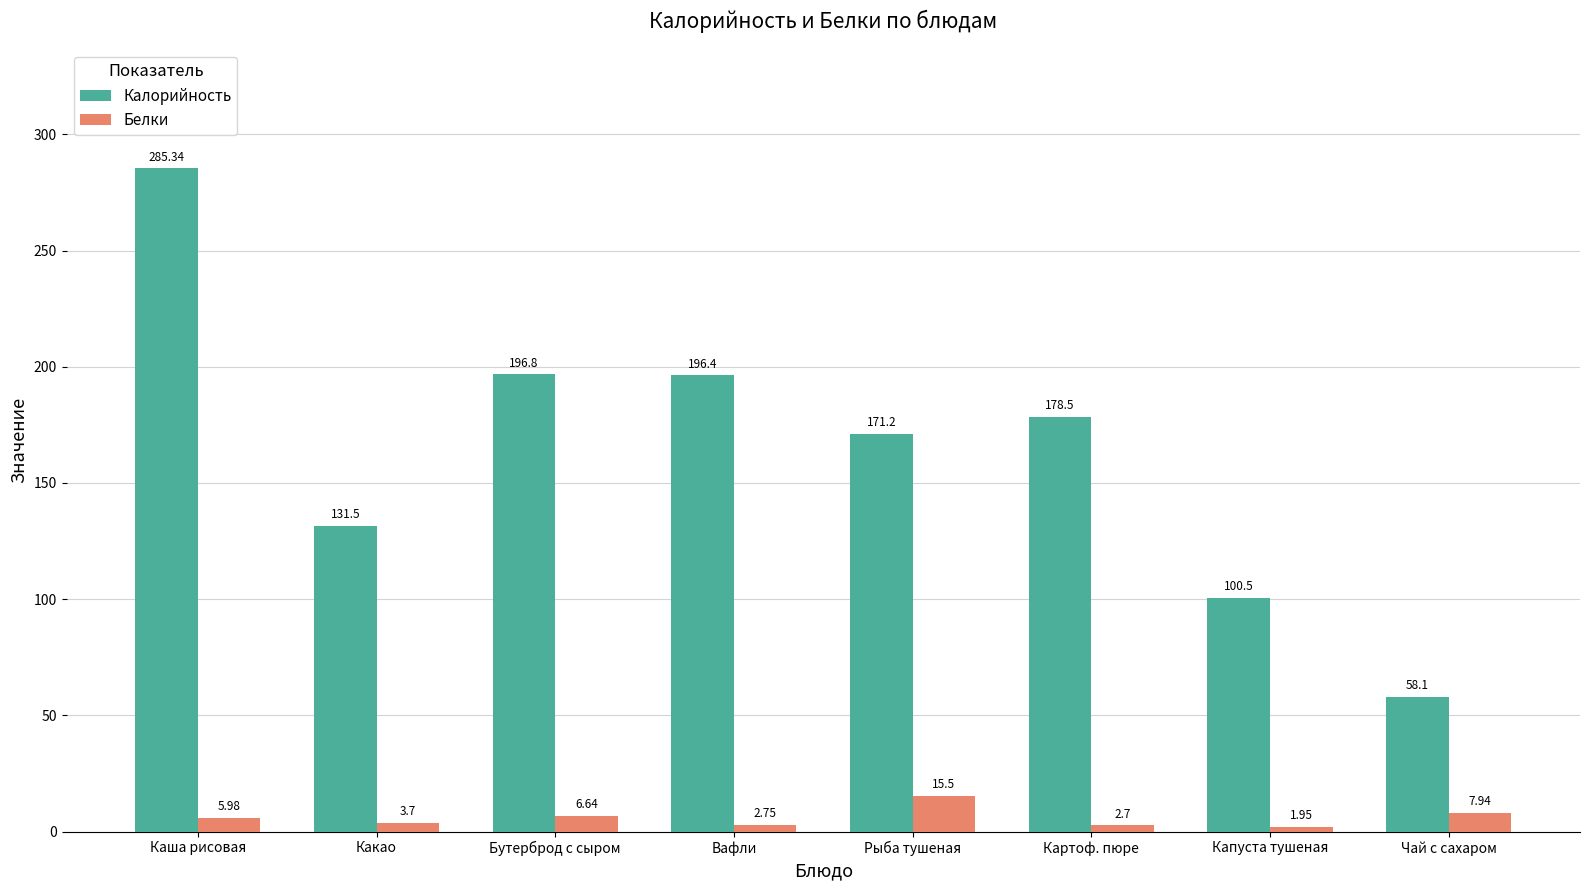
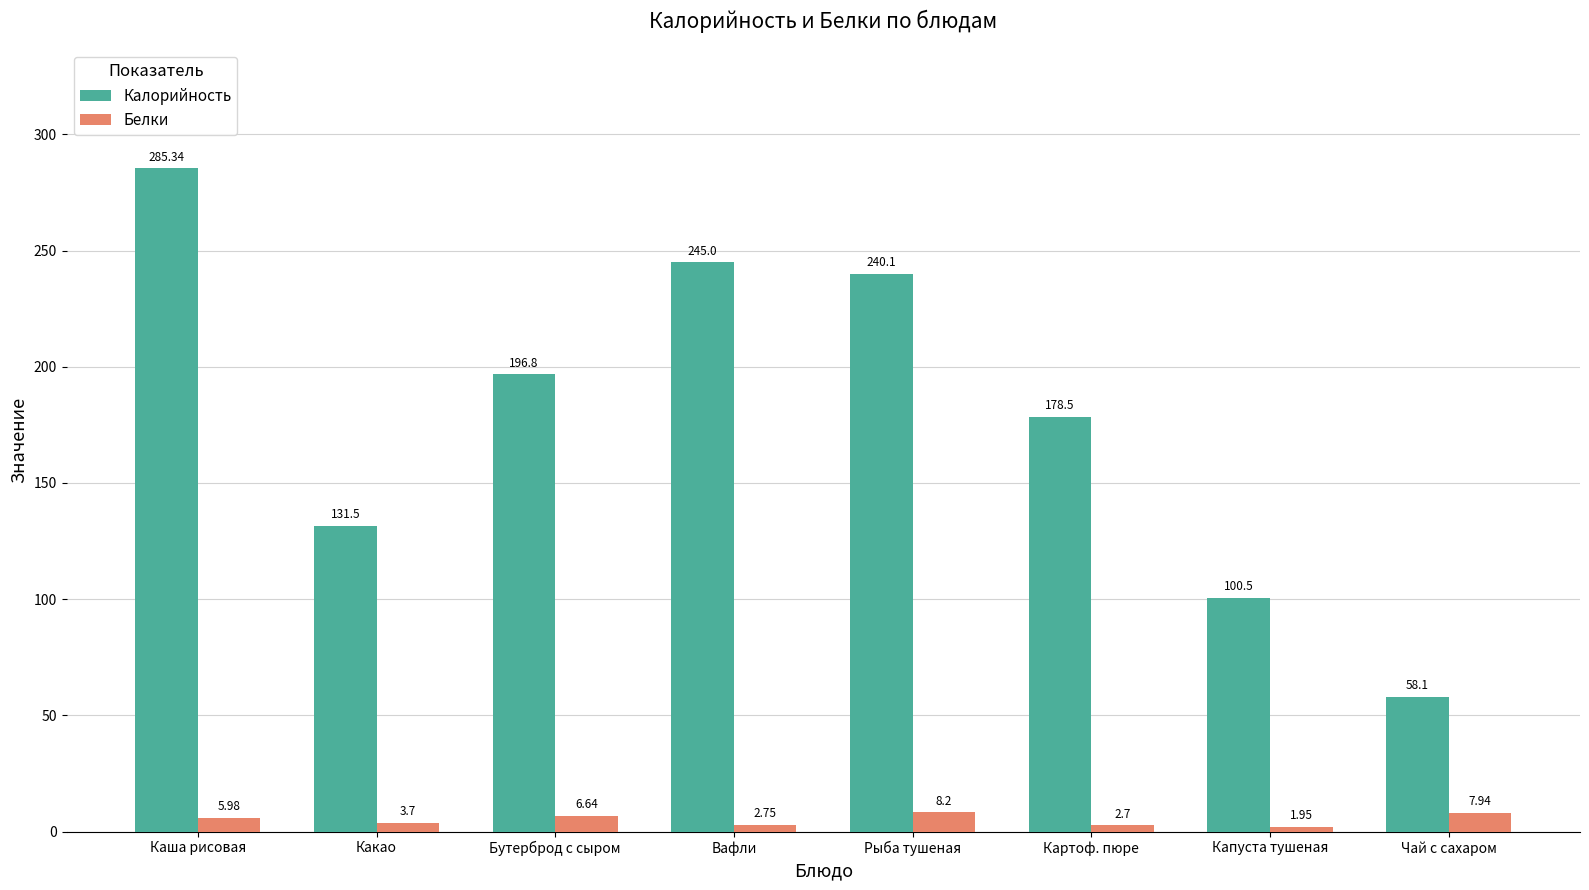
  {
    "Калорийность": {
      "Каша рисовая": 285.34,
      "Какао": 131.5,
      "Бутерброд с сыром": 196.8,
-     "Вафли": 196.4,
-     "Рыба тушеная": 171.2,
+     "Вафли": 245.0,
+     "Рыба тушеная": 240.1,
      "Картоф. пюре": 178.5,
      "Капуста тушеная": 100.5,
      "Чай с сахаром": 58.1
    },
    "Белки": {
      "Каша рисовая": 5.98,
      "Какао": 3.7,
      "Бутерброд с сыром": 6.64,
      "Вафли": 2.75,
-     "Рыба тушеная": 15.5,
+     "Рыба тушеная": 8.2,
      "Картоф. пюре": 2.7,
      "Капуста тушеная": 1.95,
      "Чай с сахаром": 7.94
    }
  }
